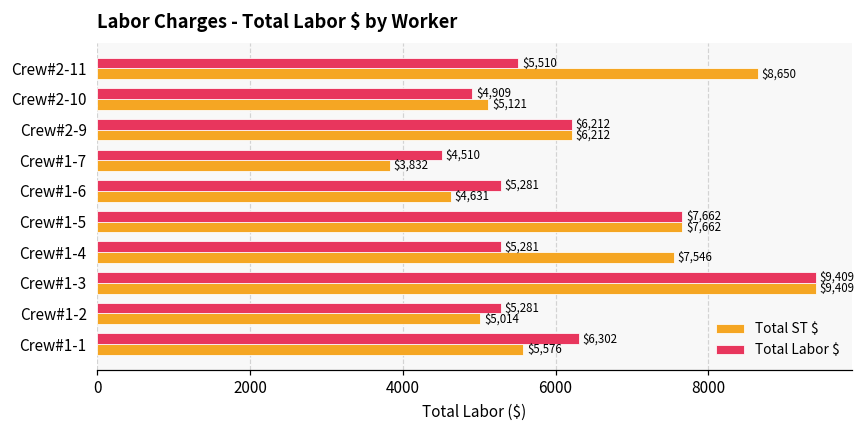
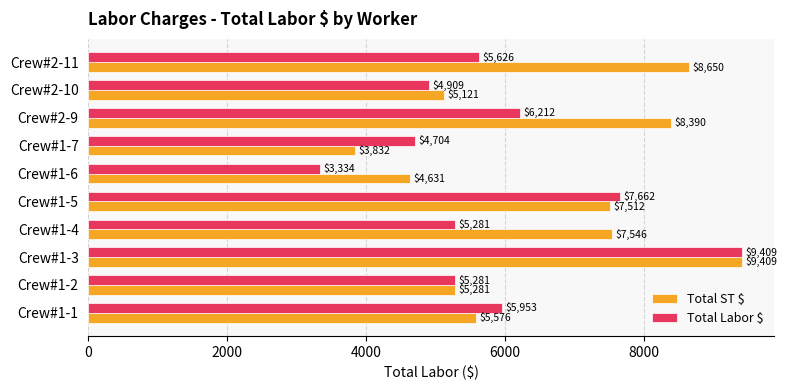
  {
    "Total ST $": {
      "Crew#2-11": "$8,650",
      "Crew#2-10": "$5,121",
-     "Crew#2-9": "$6,212",
+     "Crew#2-9": "$8,390",
      "Crew#1-7": "$3,832",
      "Crew#1-6": "$4,631",
-     "Crew#1-5": "$7,662",
+     "Crew#1-5": "$7,512",
      "Crew#1-4": "$7,546",
      "Crew#1-3": "$9,409",
-     "Crew#1-2": "$5,014",
+     "Crew#1-2": "$5,281",
      "Crew#1-1": "$5,576"
    },
    "Total Labor $": {
-     "Crew#2-11": "$5,510",
+     "Crew#2-11": "$5,626",
      "Crew#2-10": "$4,909",
      "Crew#2-9": "$6,212",
-     "Crew#1-7": "$4,510",
-     "Crew#1-6": "$5,281",
+     "Crew#1-7": "$4,704",
+     "Crew#1-6": "$3,334",
      "Crew#1-5": "$7,662",
      "Crew#1-4": "$5,281",
      "Crew#1-3": "$9,409",
      "Crew#1-2": "$5,281",
-     "Crew#1-1": "$6,302"
+     "Crew#1-1": "$5,953"
    }
  }
